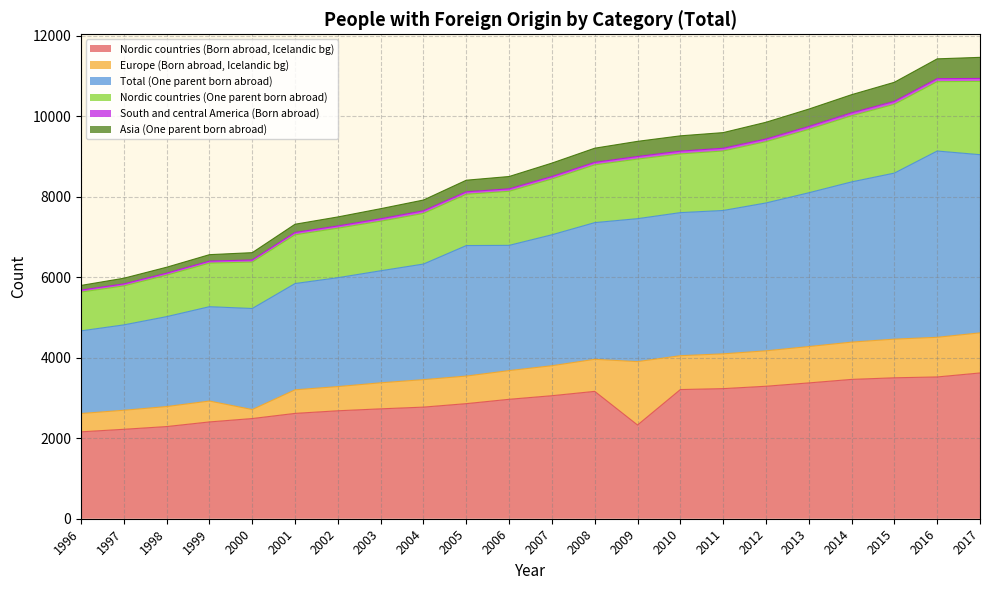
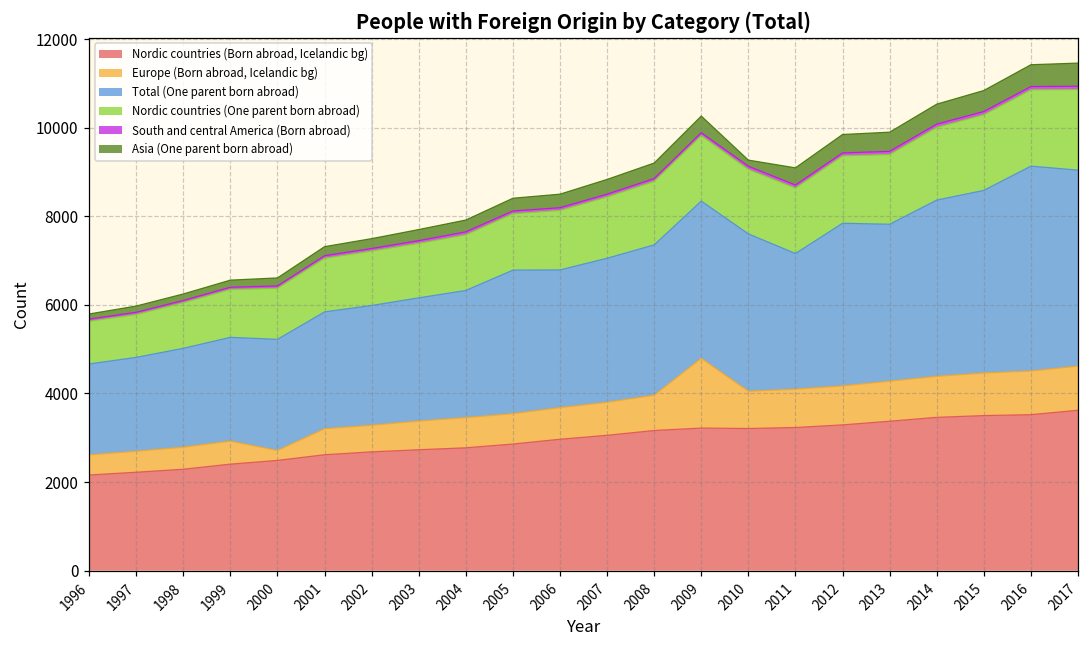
  {
    "Nordic countries (Born abroad, Icelandic bg)": {
      "1996": 2200,
      "1997": 2200,
      "1998": 2300,
      "1999": 2400,
      "2000": 2500,
      "2001": 2600,
      "2002": 2700,
      "2003": 2700,
      "2004": 2800,
      "2005": 2900,
      "2006": 3000,
      "2007": 3100,
      "2008": 3200,
-     "2009": 2300,
+     "2009": 3200,
      "2010": 3200,
      "2011": 3200,
      "2012": 3300,
      "2013": 3400,
      "2014": 3500,
      "2015": 3500,
      "2016": 3500,
      "2017": 3600
    },
    "Europe (Born abroad, Icelandic bg)": {
      "1996": 500,
      "1997": 500,
      "1998": 500,
      "1999": 500,
      "2000": 200,
      "2001": 600,
      "2002": 600,
      "2003": 600,
      "2004": 700,
      "2005": 700,
      "2006": 700,
      "2007": 700,
      "2008": 800,
      "2009": 1600,
      "2010": 800,
      "2011": 900,
      "2012": 900,
      "2013": 900,
      "2014": 900,
      "2015": 1000,
      "2016": 1000,
      "2017": 1000
    },
    "Total (One parent born abroad)": {
      "1996": 2100,
      "1997": 2100,
      "1998": 2200,
      "1999": 2300,
      "2000": 2500,
      "2001": 2600,
      "2002": 2700,
      "2003": 2800,
      "2004": 2900,
      "2005": 3200,
      "2006": 3100,
      "2007": 3300,
      "2008": 3400,
      "2009": 3600,
      "2010": 3600,
-     "2011": 3600,
+     "2011": 3100,
      "2012": 3700,
-     "2013": 3800,
+     "2013": 3500,
      "2014": 4000,
      "2015": 4100,
      "2016": 4600,
      "2017": 4400
    },
    "Nordic countries (One parent born abroad)": {
      "2004": 1300,
      "2008": 1400,
      "2009": 1500,
      "2010": 1500,
      "2011": 1500,
      "2012": 1500,
      "2013": 1600,
      "2014": 1600,
      "2015": 1700,
      "2016": 1700,
      "2017": 1800
    },
    "South and central America (Born abroad)": {
      "2004": 100,
      "2008": 100,
      "2009": 100,
      "2010": 100,
      "2011": 100,
      "2012": 100,
      "2013": 100,
      "2014": 100,
      "2015": 100,
      "2016": 100,
      "2017": 100
    },
    "Asia (One parent born abroad)": {
      "1996": 100,
      "1997": 100,
      "1998": 100,
      "1999": 200,
      "2000": 200,
      "2001": 200,
      "2002": 200,
      "2003": 300,
      "2004": 300,
      "2005": 300,
      "2006": 300,
      "2007": 300,
      "2008": 400,
      "2009": 400,
-     "2010": 400,
+     "2010": 100,
      "2011": 400,
      "2012": 400,
      "2013": 400,
      "2014": 500,
      "2015": 500,
      "2016": 500,
      "2017": 500
    }
  }
